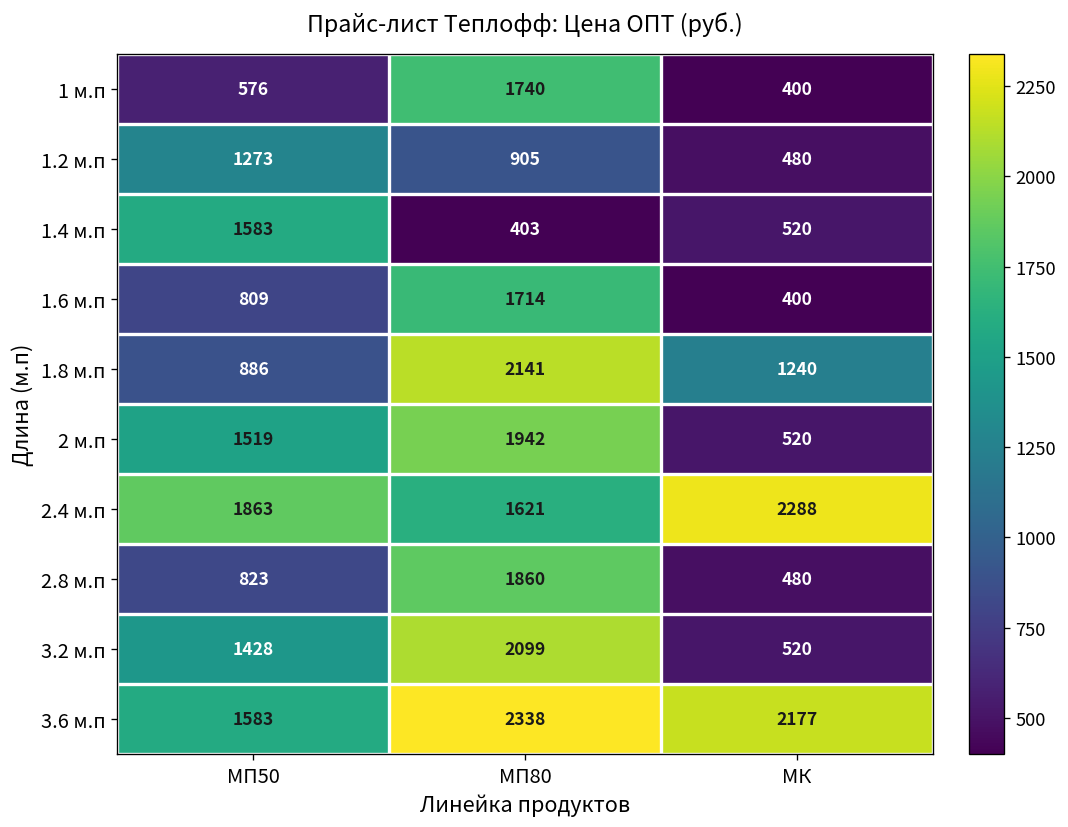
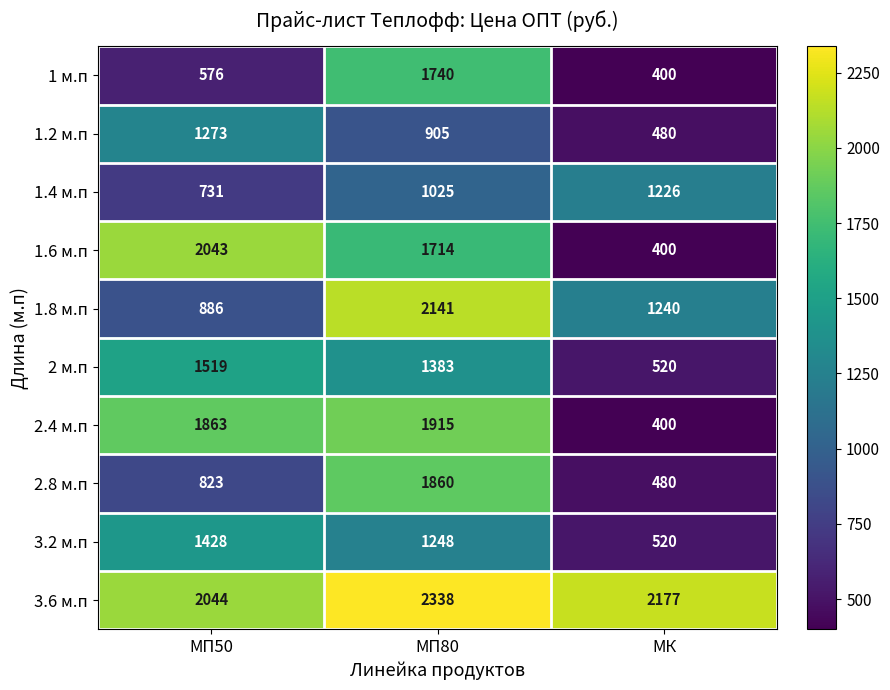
  {
    "1 м.п": {
      "МП50": 576,
      "МП80": 1740,
      "МК": 400
    },
    "1.2 м.п": {
      "МП50": 1273,
      "МП80": 905,
      "МК": 480
    },
    "1.4 м.п": {
-     "МП50": 1583,
-     "МП80": 403,
-     "МК": 520
+     "МП50": 731,
+     "МП80": 1025,
+     "МК": 1226
    },
    "1.6 м.п": {
-     "МП50": 809,
+     "МП50": 2043,
      "МП80": 1714,
      "МК": 400
    },
    "1.8 м.п": {
      "МП50": 886,
      "МП80": 2141,
      "МК": 1240
    },
    "2 м.п": {
      "МП50": 1519,
-     "МП80": 1942,
+     "МП80": 1383,
      "МК": 520
    },
    "2.4 м.п": {
      "МП50": 1863,
-     "МП80": 1621,
-     "МК": 2288
+     "МП80": 1915,
+     "МК": 400
    },
    "2.8 м.п": {
      "МП50": 823,
      "МП80": 1860,
      "МК": 480
    },
    "3.2 м.п": {
      "МП50": 1428,
-     "МП80": 2099,
+     "МП80": 1248,
      "МК": 520
    },
    "3.6 м.п": {
-     "МП50": 1583,
+     "МП50": 2044,
      "МП80": 2338,
      "МК": 2177
    }
  }
